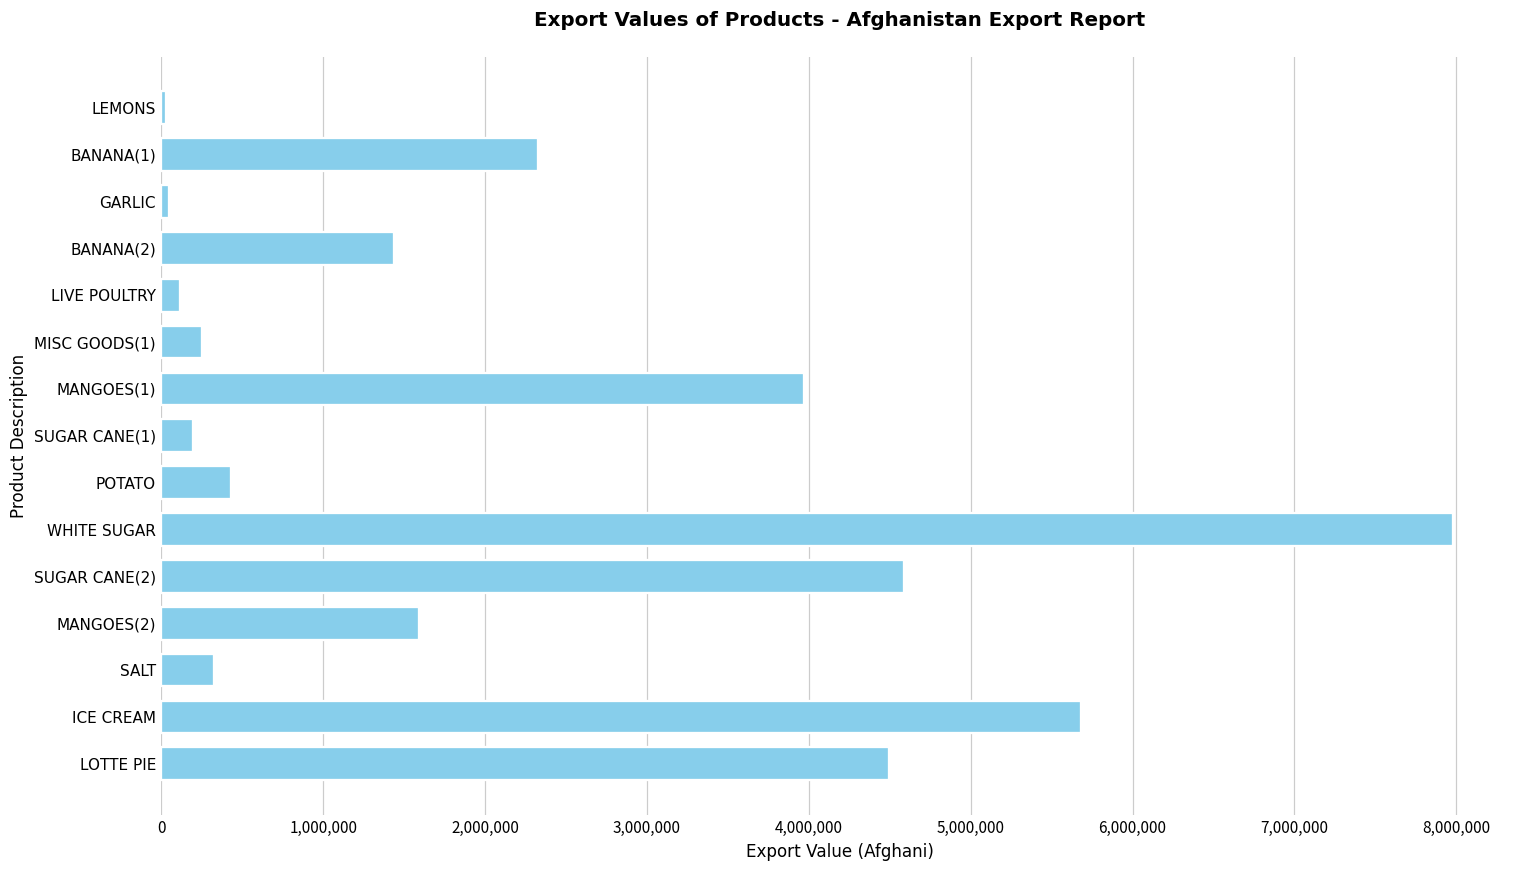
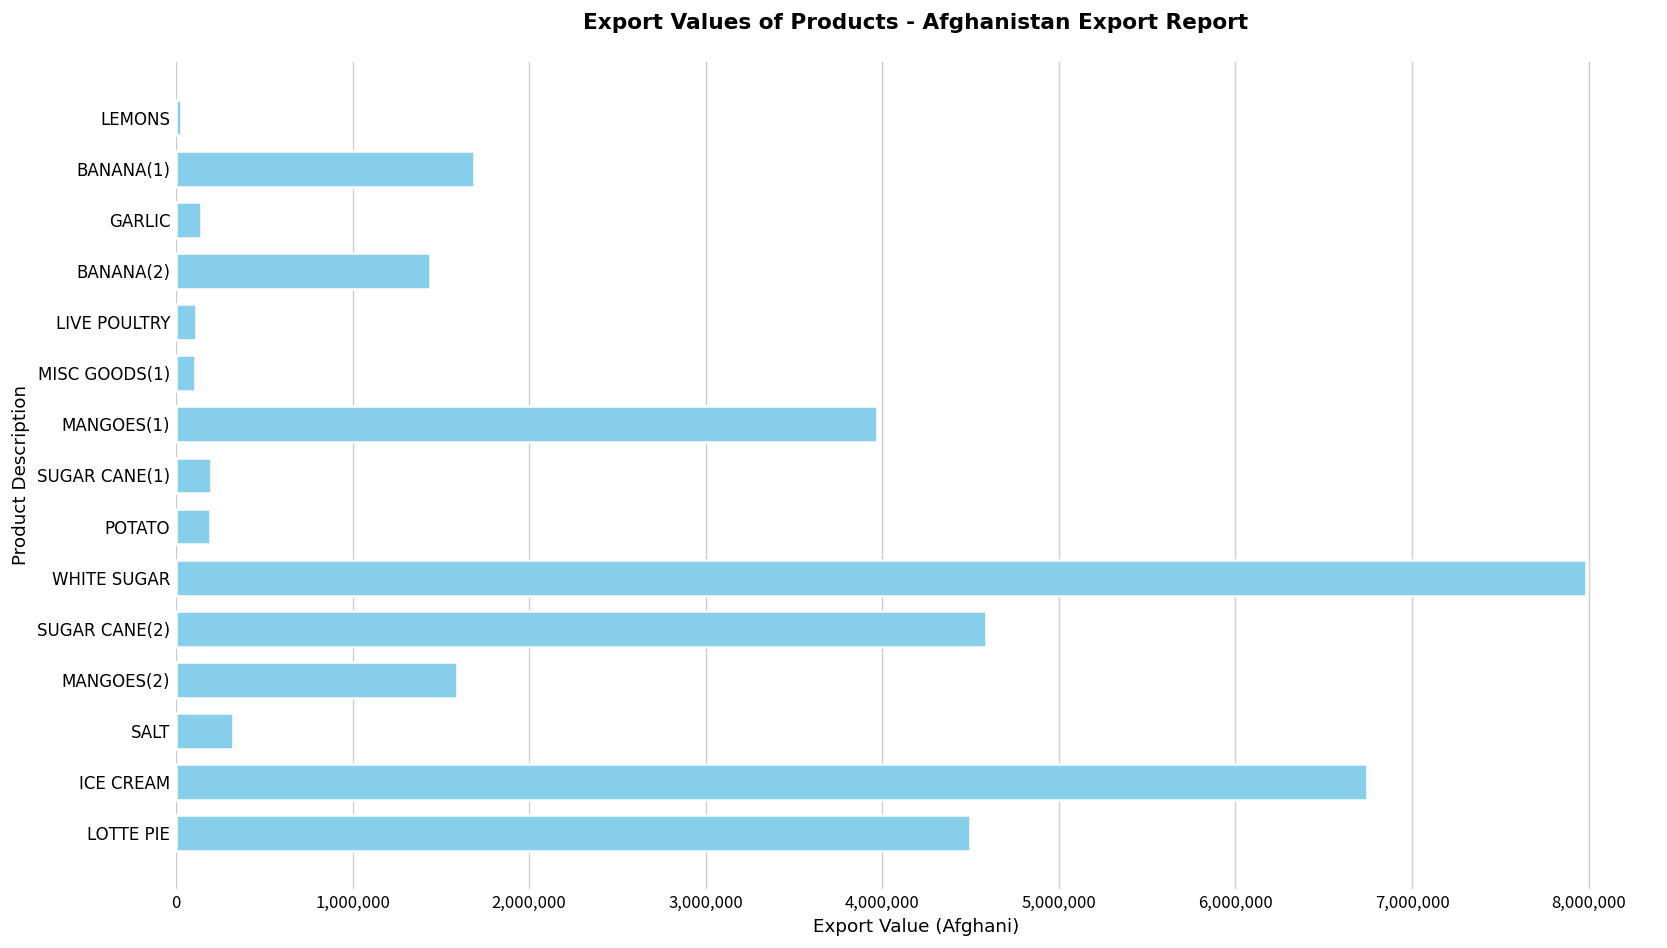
  {
    "LEMONS": "30,000",
-   "BANANA(1)": "2,330,000",
-   "GARLIC": "50,000",
+   "BANANA(1)": "1,690,000",
+   "GARLIC": "140,000",
    "BANANA(2)": "1,440,000",
    "LIVE POULTRY": "120,000",
-   "MISC GOODS(1)": "250,000",
+   "MISC GOODS(1)": "110,000",
    "MANGOES(1)": "3,970,000",
    "SUGAR CANE(1)": "200,000",
-   "POTATO": "430,000",
+   "POTATO": "190,000",
    "WHITE SUGAR": "7,980,000",
    "SUGAR CANE(2)": "4,590,000",
    "MANGOES(2)": "1,590,000",
    "SALT": "320,000",
-   "ICE CREAM": "5,680,000",
+   "ICE CREAM": "6,740,000",
    "LOTTE PIE": "4,500,000"
  }
